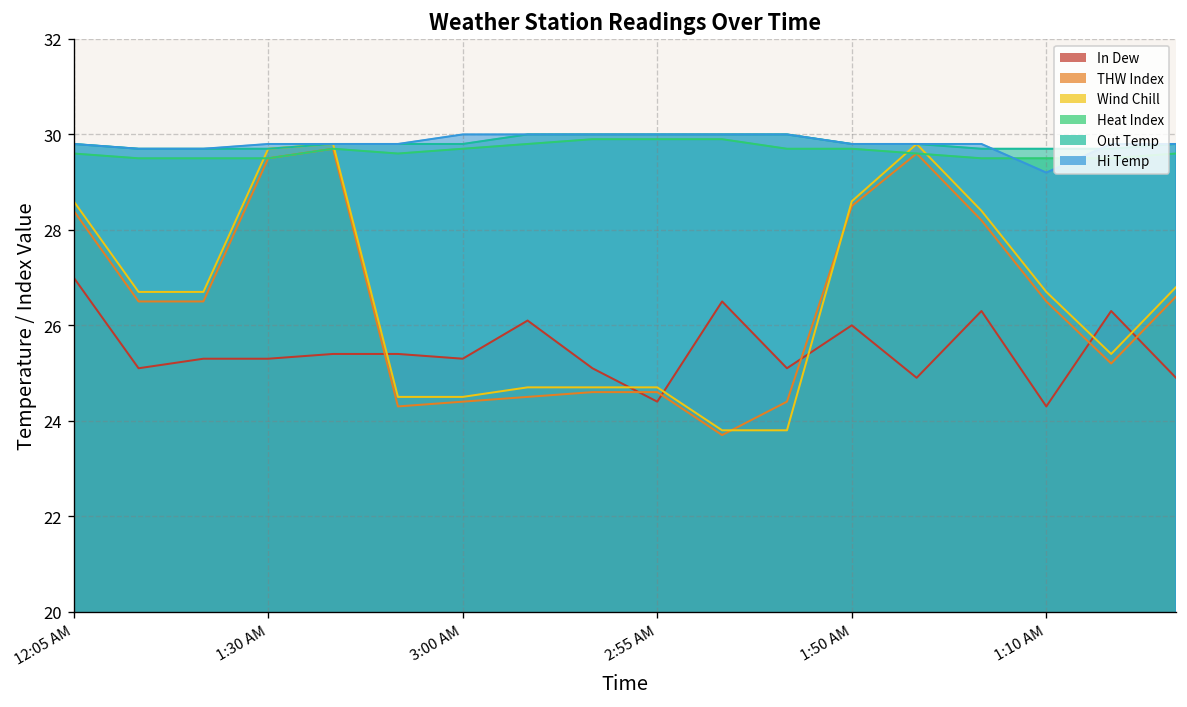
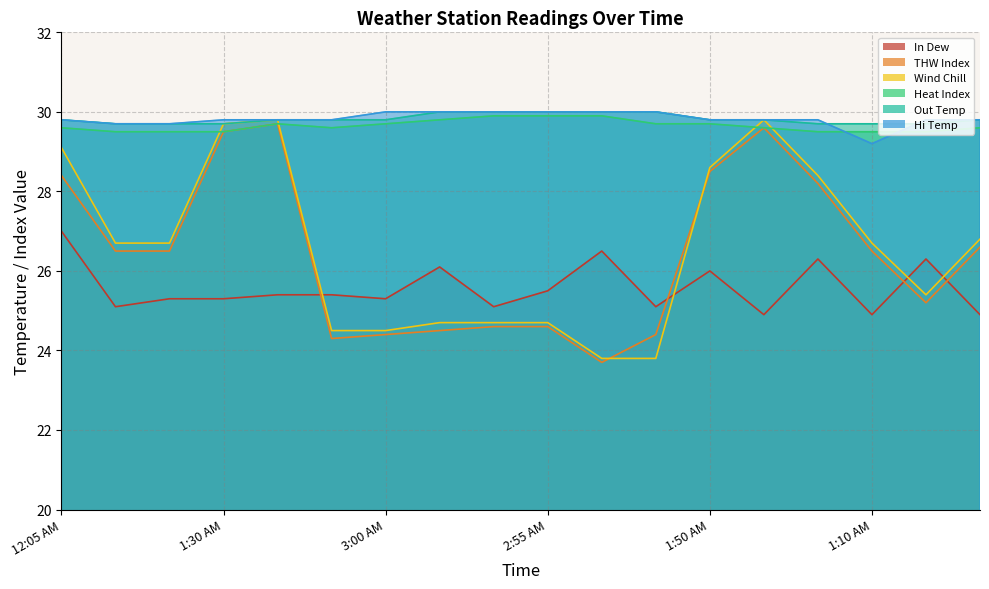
  {
    "In Dew": {
      "12:05 AM": 27.0,
      "1:30 AM": 25.3,
      "3:00 AM": 25.3,
-     "2:55 AM": 24.4,
+     "2:55 AM": 25.5,
      "1:50 AM": 26.0,
-     "1:10 AM": 24.3
+     "1:10 AM": 24.9
    },
    "THW Index": {
      "12:05 AM": 28.4,
      "3:00 AM": 24.4,
      "2:55 AM": 24.6,
      "1:50 AM": 28.5,
      "1:10 AM": 26.5
    },
    "Wind Chill": {
-     "12:05 AM": 28.6,
+     "12:05 AM": 29.1,
      "3:00 AM": 24.5,
      "2:55 AM": 24.7,
      "1:50 AM": 28.6,
      "1:10 AM": 26.7
    },
    "Hi Temp": {
      "1:30 AM": 29.8,
      "3:00 AM": 30.0,
      "1:10 AM": 29.2
    }
  }
